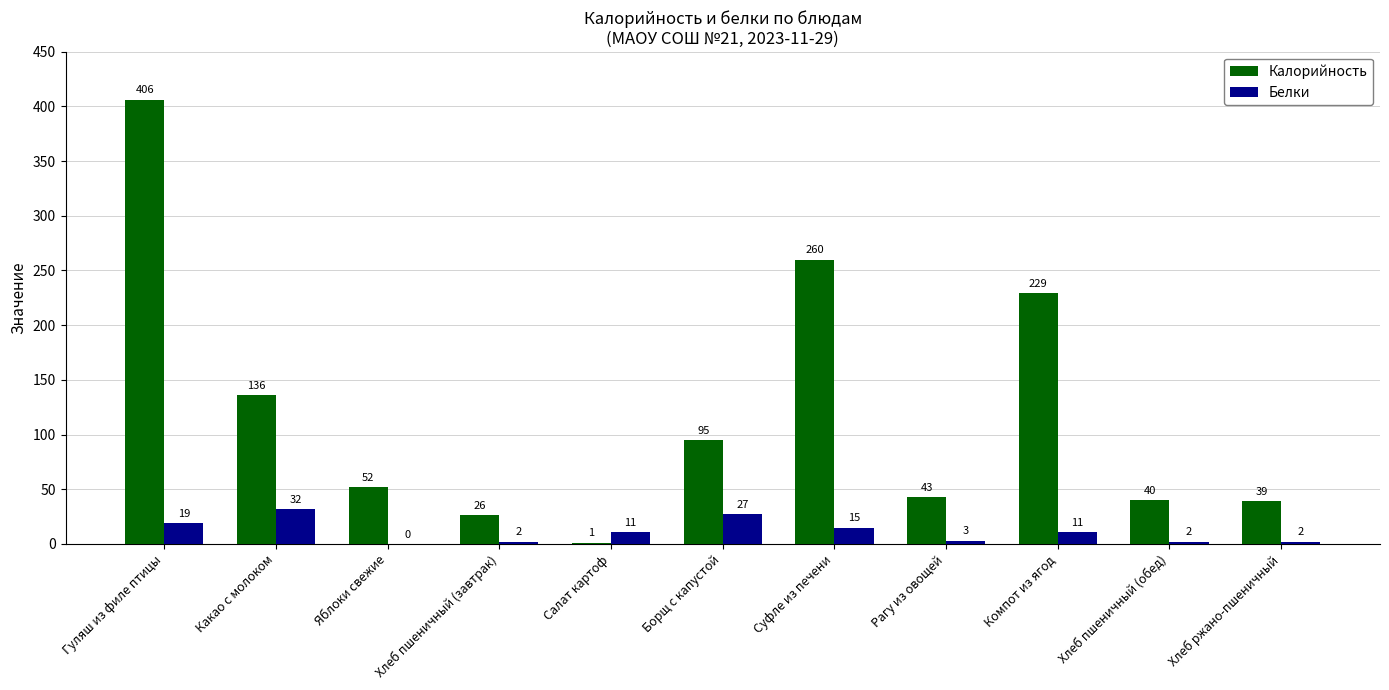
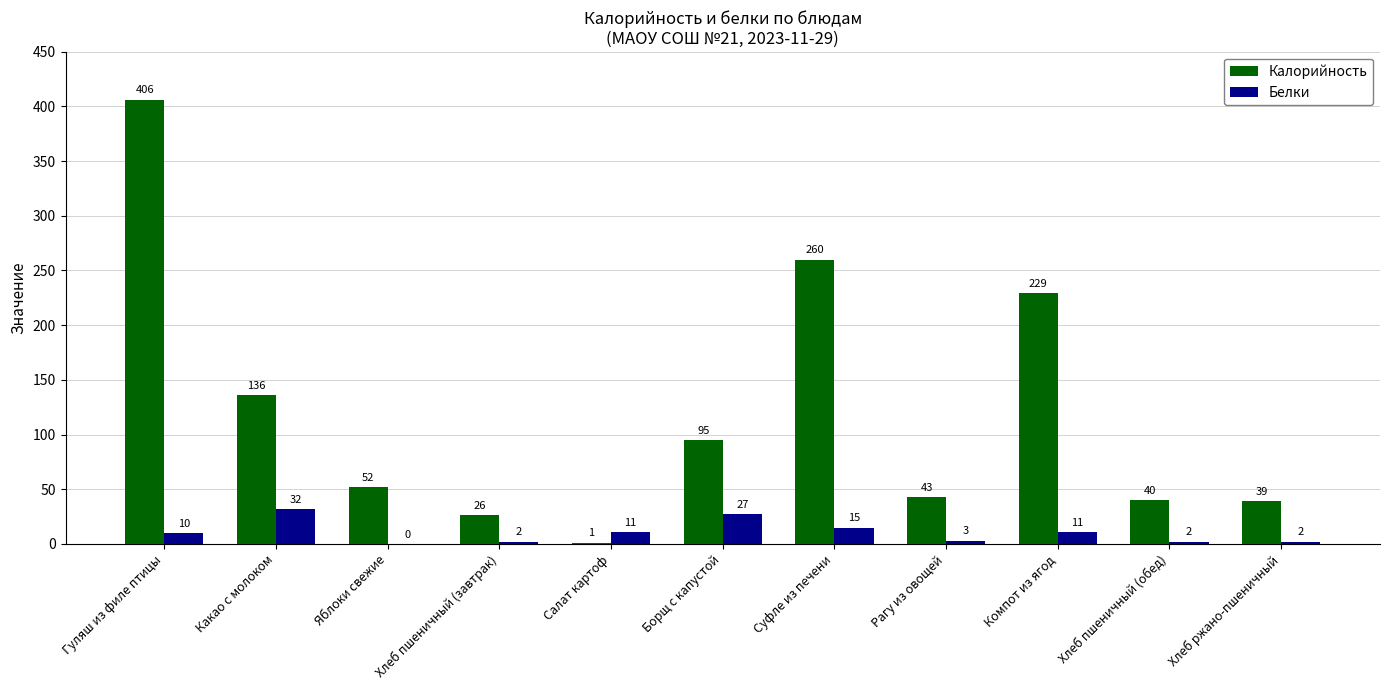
  {
    "Калорийность": {
      "Гуляш из филе птицы": 406,
      "Какао с молоком": 136,
      "Яблоки свежие": 52,
      "Хлеб пшеничный (завтрак)": 26,
      "Салат картоф": 1,
      "Борщ с капустой": 95,
      "Суфле из печени": 260,
      "Рагу из овощей": 43,
      "Компот из ягод": 229,
      "Хлеб пшеничный (обед)": 40,
      "Хлеб ржано-пшеничный": 39
    },
    "Белки": {
-     "Гуляш из филе птицы": 19,
+     "Гуляш из филе птицы": 10,
      "Какао с молоком": 32,
      "Яблоки свежие": 0,
      "Хлеб пшеничный (завтрак)": 2,
      "Салат картоф": 11,
      "Борщ с капустой": 27,
      "Суфле из печени": 15,
      "Рагу из овощей": 3,
      "Компот из ягод": 11,
      "Хлеб пшеничный (обед)": 2,
      "Хлеб ржано-пшеничный": 2
    }
  }
